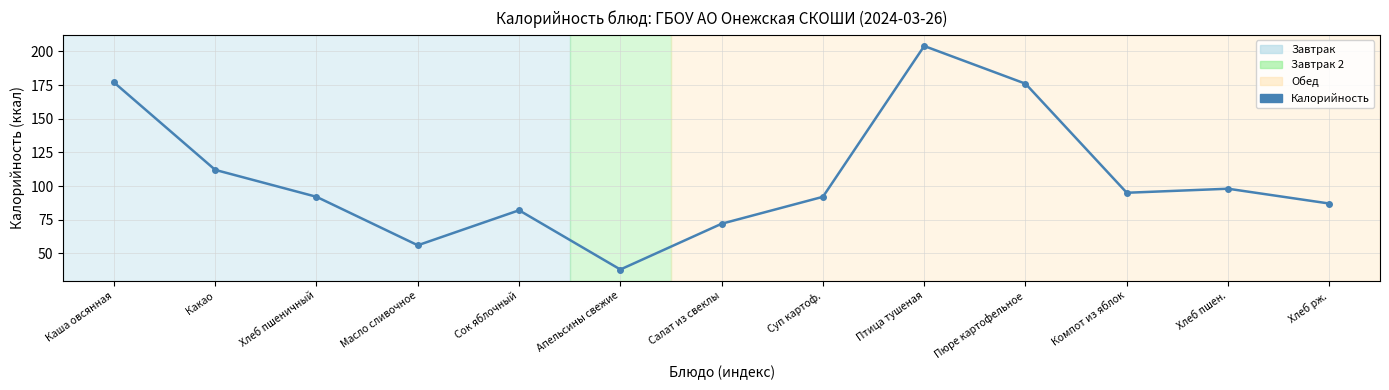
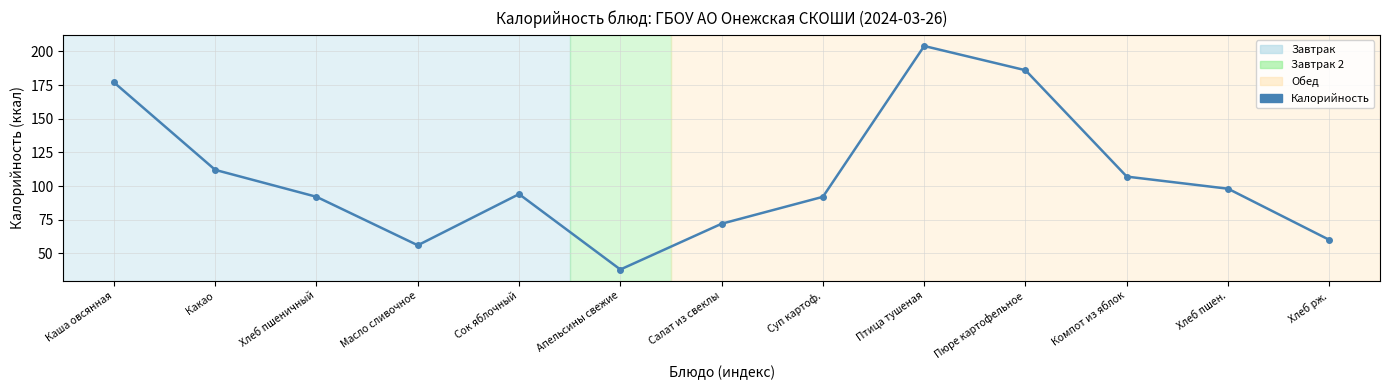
  {
    "Каша овсянная": 177,
    "Какао": 112,
    "Хлеб пшеничный": 92,
    "Масло сливочное": 56,
-   "Сок яблочный": 82,
+   "Сок яблочный": 94,
    "Апельсины свежие": 38,
    "Салат из свеклы": 72,
    "Суп картоф.": 92,
    "Птица тушеная": 204,
-   "Пюре картофельное": 176,
-   "Компот из яблок": 95,
+   "Пюре картофельное": 186,
+   "Компот из яблок": 107,
    "Хлеб пшен.": 98,
-   "Хлеб рж.": 87
+   "Хлеб рж.": 60
  }
